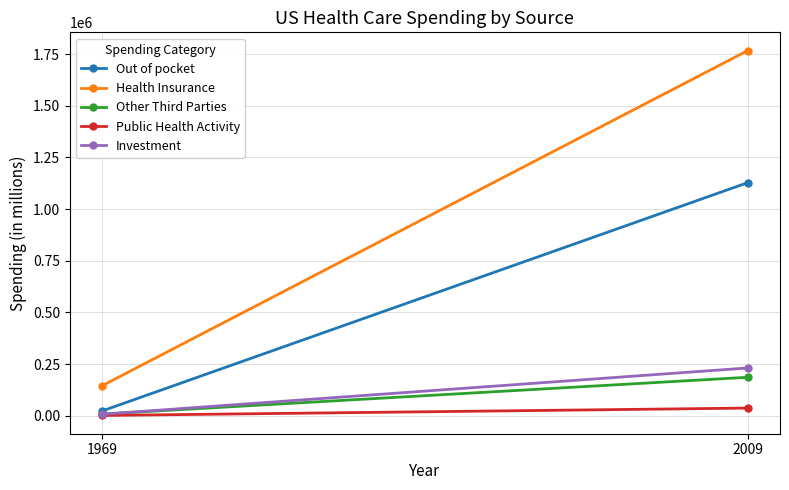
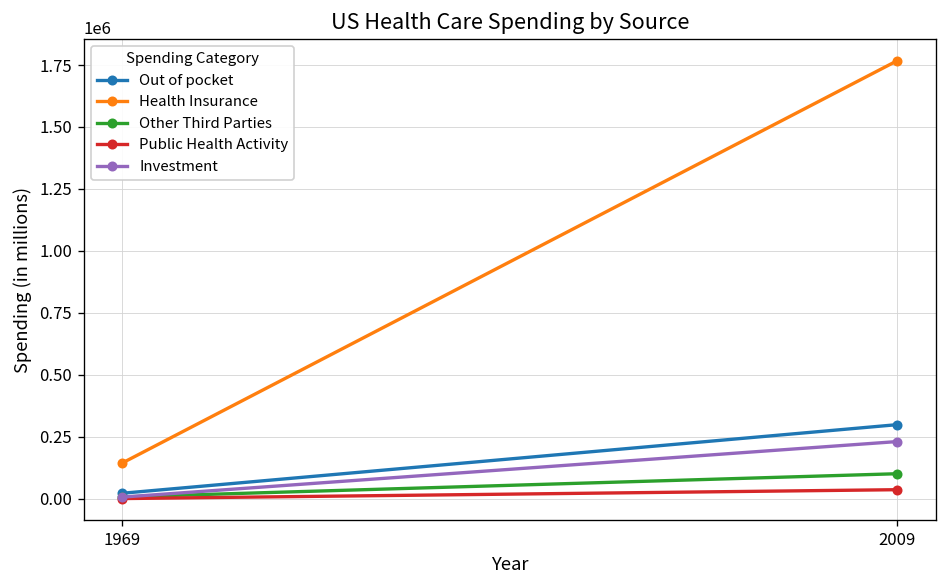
  {
    "Out of pocket": {
      "1969": 20000,
-     "2009": 1130000
+     "2009": 300000
    },
    "Health Insurance": {
      "1969": 140000,
      "2009": 1770000
    },
    "Other Third Parties": {
-     "2009": 190000
+     "2009": 100000
    },
    "Public Health Activity": {
      "2009": 40000
    },
    "Investment": {
      "2009": 230000
    }
  }
